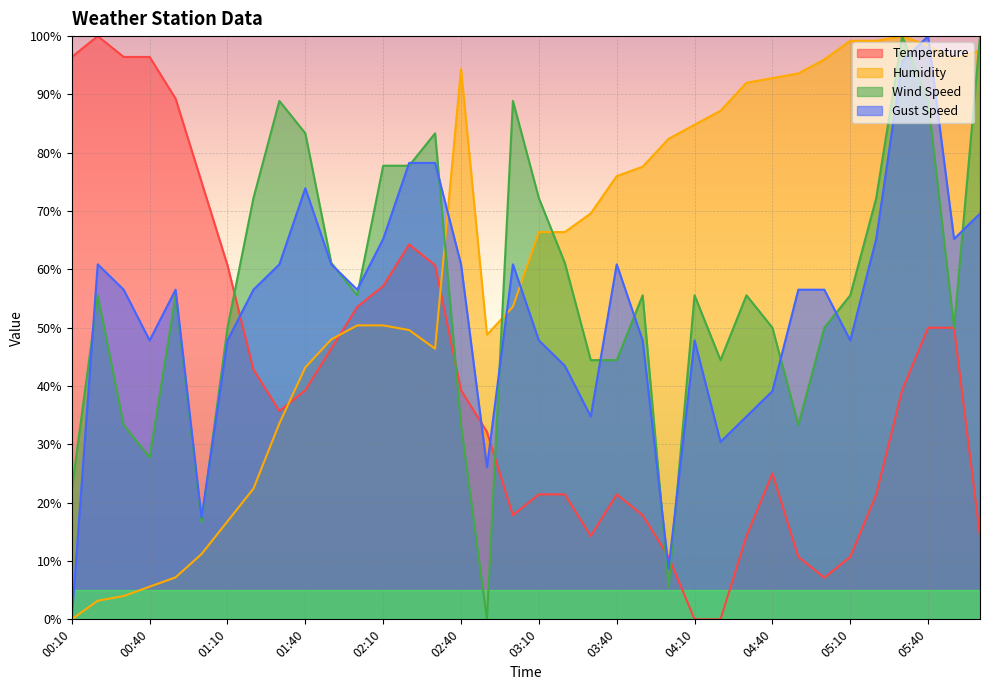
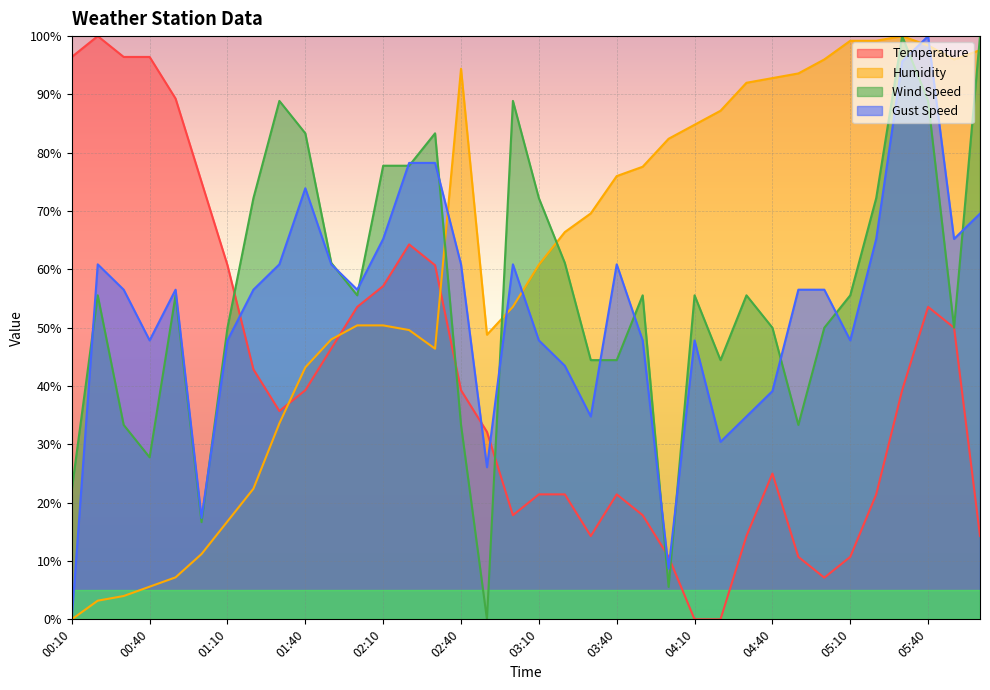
  {
    "Temperature": {
      "00:10": "96%",
      "00:40": "96%",
      "01:10": "61%",
      "01:40": "39%",
      "02:10": "57%",
      "02:40": "39%",
      "03:10": "21%",
      "03:40": "21%",
      "04:40": "25%",
      "05:10": "11%",
-     "05:40": "50%"
+     "05:40": "54%"
    },
    "Humidity": {
      "00:40": "6%",
      "01:10": "17%",
      "01:40": "43%",
      "02:10": "50%",
      "02:40": "94%",
-     "03:10": "66%",
+     "03:10": "61%",
      "03:40": "76%",
      "04:10": "85%",
      "04:40": "93%",
      "05:10": "99%"
    },
    "Wind Speed": {
      "00:10": "22%",
      "00:40": "28%",
      "01:10": "50%",
      "01:40": "83%",
      "02:10": "78%",
      "02:40": "33%",
      "03:10": "72%",
      "03:40": "44%",
      "04:10": "56%",
      "04:40": "50%",
      "05:10": "56%"
    },
    "Gust Speed": {
      "00:40": "48%",
      "01:10": "48%",
      "01:40": "74%",
      "02:10": "65%",
      "02:40": "61%",
      "03:10": "48%",
      "03:40": "61%",
      "04:10": "48%",
      "04:40": "39%",
      "05:10": "48%",
      "05:40": "100%"
    }
  }
